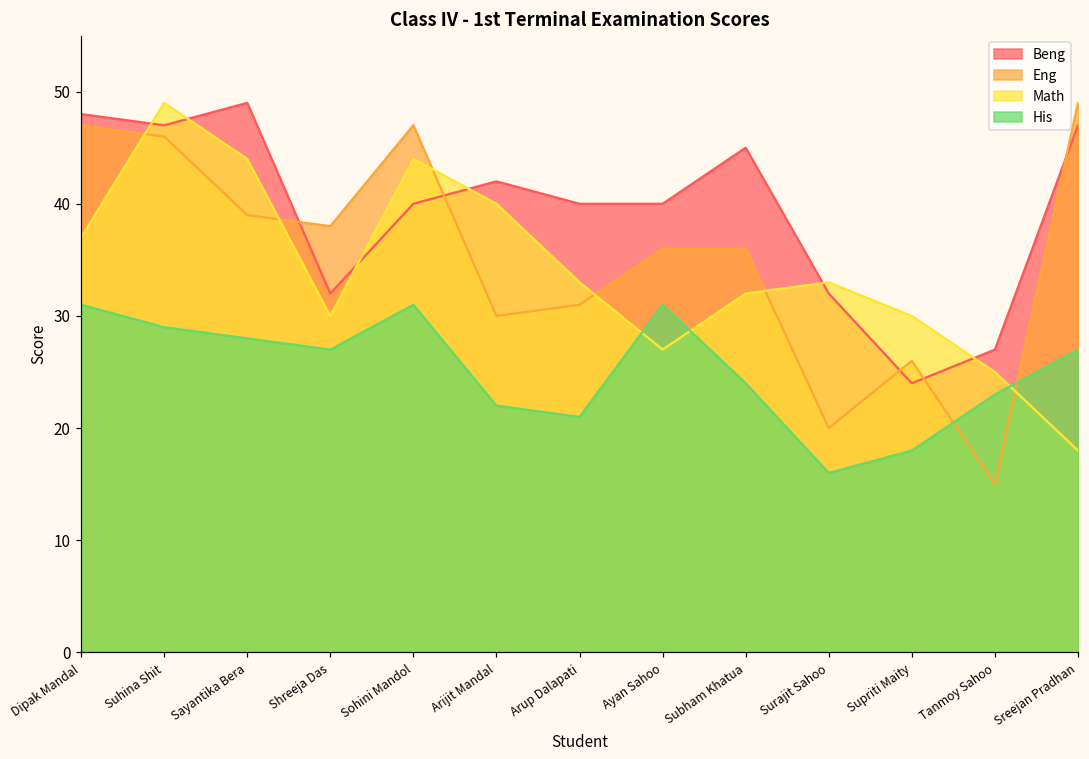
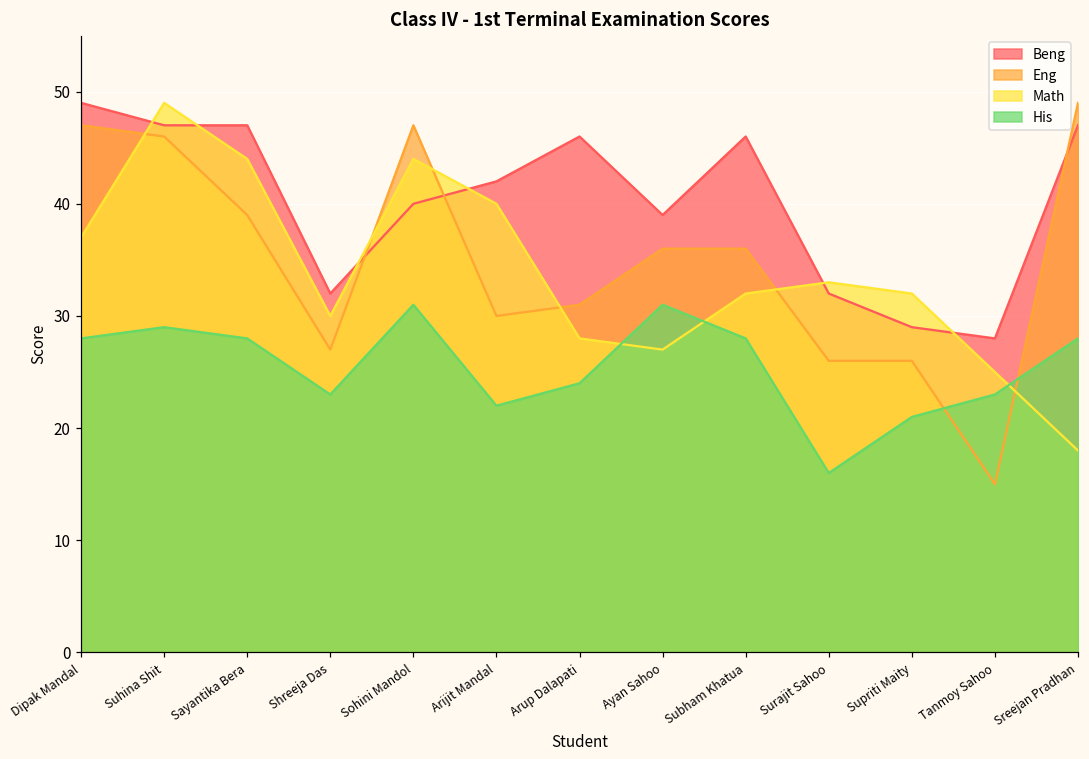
  {
    "Beng": {
-     "Dipak Mandal": 48,
+     "Dipak Mandal": 49,
      "Suhina Shit": 47,
-     "Sayantika Bera": 49,
+     "Sayantika Bera": 47,
      "Shreeja Das": 32,
      "Sohini Mandol": 40,
      "Arijit Mandal": 42,
-     "Arup Dalapati": 40,
-     "Ayan Sahoo": 40,
-     "Subham Khatua": 45,
+     "Arup Dalapati": 46,
+     "Ayan Sahoo": 39,
+     "Subham Khatua": 46,
      "Surajit Sahoo": 32,
-     "Supriti Maity": 24,
-     "Tanmoy Sahoo": 27,
+     "Supriti Maity": 29,
+     "Tanmoy Sahoo": 28,
      "Sreejan Pradhan": 47
    },
    "Eng": {
      "Dipak Mandal": 47,
      "Suhina Shit": 46,
      "Sayantika Bera": 39,
-     "Shreeja Das": 38,
+     "Shreeja Das": 27,
      "Sohini Mandol": 47,
      "Arijit Mandal": 30,
      "Arup Dalapati": 31,
      "Ayan Sahoo": 36,
      "Subham Khatua": 36,
-     "Surajit Sahoo": 20,
+     "Surajit Sahoo": 26,
      "Supriti Maity": 26,
      "Tanmoy Sahoo": 15,
      "Sreejan Pradhan": 49
    },
    "Math": {
      "Dipak Mandal": 37,
      "Suhina Shit": 49,
      "Sayantika Bera": 44,
      "Shreeja Das": 30,
      "Sohini Mandol": 44,
      "Arijit Mandal": 40,
-     "Arup Dalapati": 33,
+     "Arup Dalapati": 28,
      "Ayan Sahoo": 27,
      "Subham Khatua": 32,
      "Surajit Sahoo": 33,
-     "Supriti Maity": 30,
+     "Supriti Maity": 32,
      "Tanmoy Sahoo": 25,
      "Sreejan Pradhan": 18
    },
    "His": {
-     "Dipak Mandal": 31,
+     "Dipak Mandal": 28,
      "Suhina Shit": 29,
      "Sayantika Bera": 28,
-     "Shreeja Das": 27,
+     "Shreeja Das": 23,
      "Sohini Mandol": 31,
      "Arijit Mandal": 22,
-     "Arup Dalapati": 21,
+     "Arup Dalapati": 24,
      "Ayan Sahoo": 31,
-     "Subham Khatua": 24,
+     "Subham Khatua": 28,
      "Surajit Sahoo": 16,
-     "Supriti Maity": 18,
+     "Supriti Maity": 21,
      "Tanmoy Sahoo": 23,
-     "Sreejan Pradhan": 27
+     "Sreejan Pradhan": 28
    }
  }
